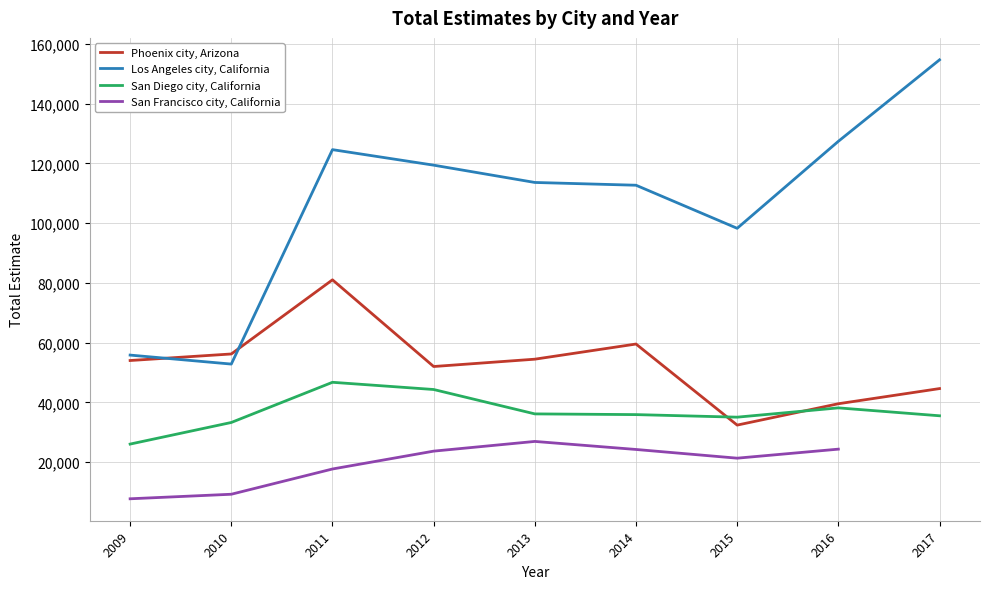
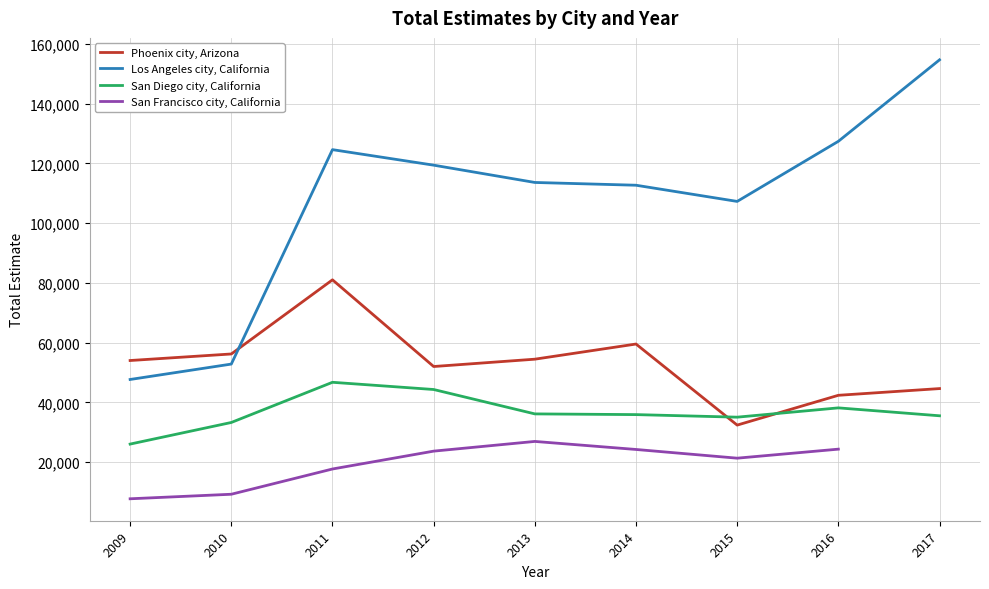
  {
    "Phoenix city, Arizona": {
      "2009": "54,000",
      "2010": "56,000",
      "2011": "81,000",
      "2012": "52,000",
      "2013": "54,000",
      "2014": "60,000",
      "2015": "32,000",
-     "2016": "40,000",
+     "2016": "42,000",
      "2017": "45,000"
    },
    "Los Angeles city, California": {
-     "2009": "56,000",
+     "2009": "48,000",
      "2010": "53,000",
      "2011": "125,000",
      "2012": "119,000",
      "2013": "114,000",
      "2014": "113,000",
-     "2015": "98,000",
+     "2015": "107,000",
      "2016": "127,000",
      "2017": "155,000"
    },
    "San Diego city, California": {
      "2009": "26,000",
      "2010": "33,000",
      "2011": "47,000",
      "2012": "44,000",
      "2013": "36,000",
      "2014": "36,000",
      "2015": "35,000",
      "2016": "38,000",
      "2017": "36,000"
    },
    "San Francisco city, California": {
      "2009": "8,000",
      "2010": "9,000",
      "2011": "18,000",
      "2012": "24,000",
      "2013": "27,000",
      "2014": "24,000",
      "2015": "21,000",
      "2016": "24,000"
    }
  }
